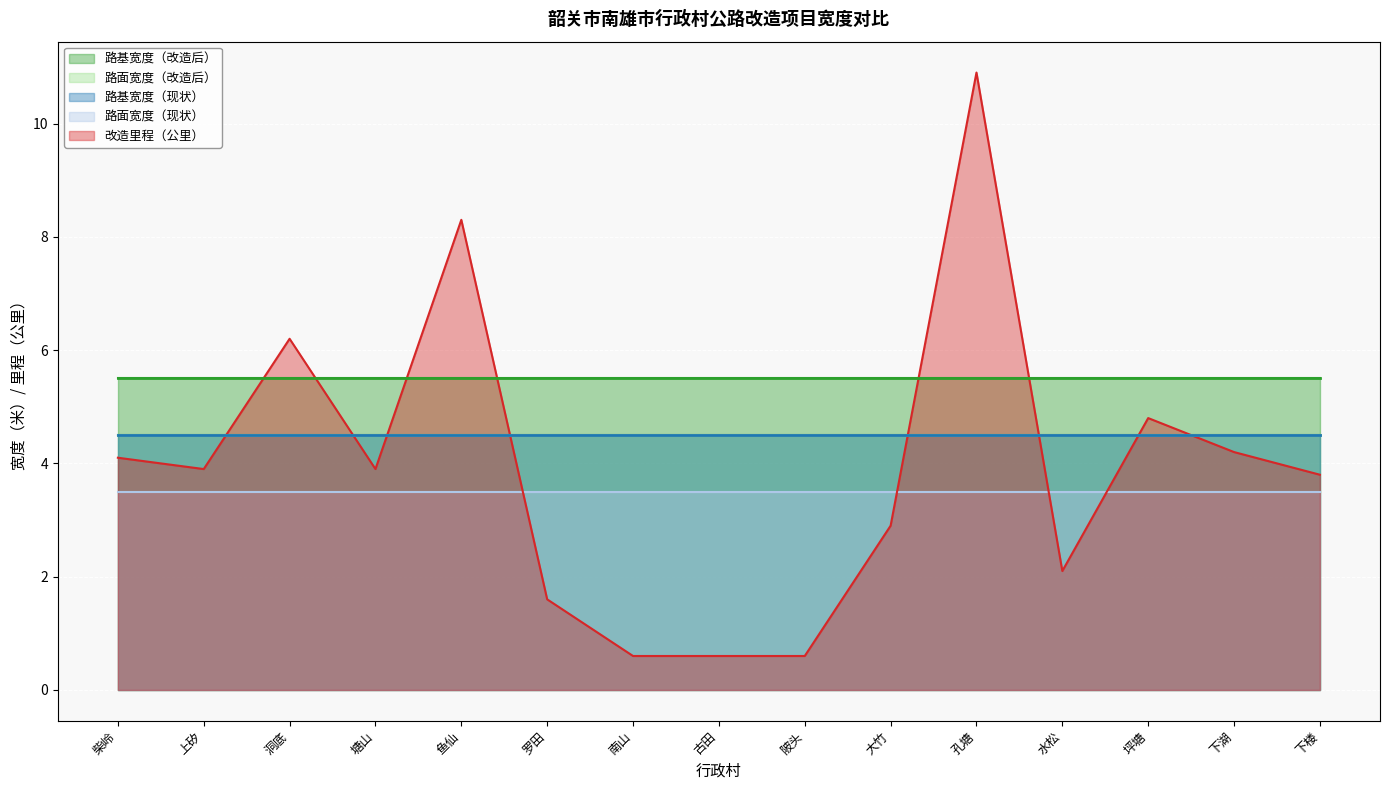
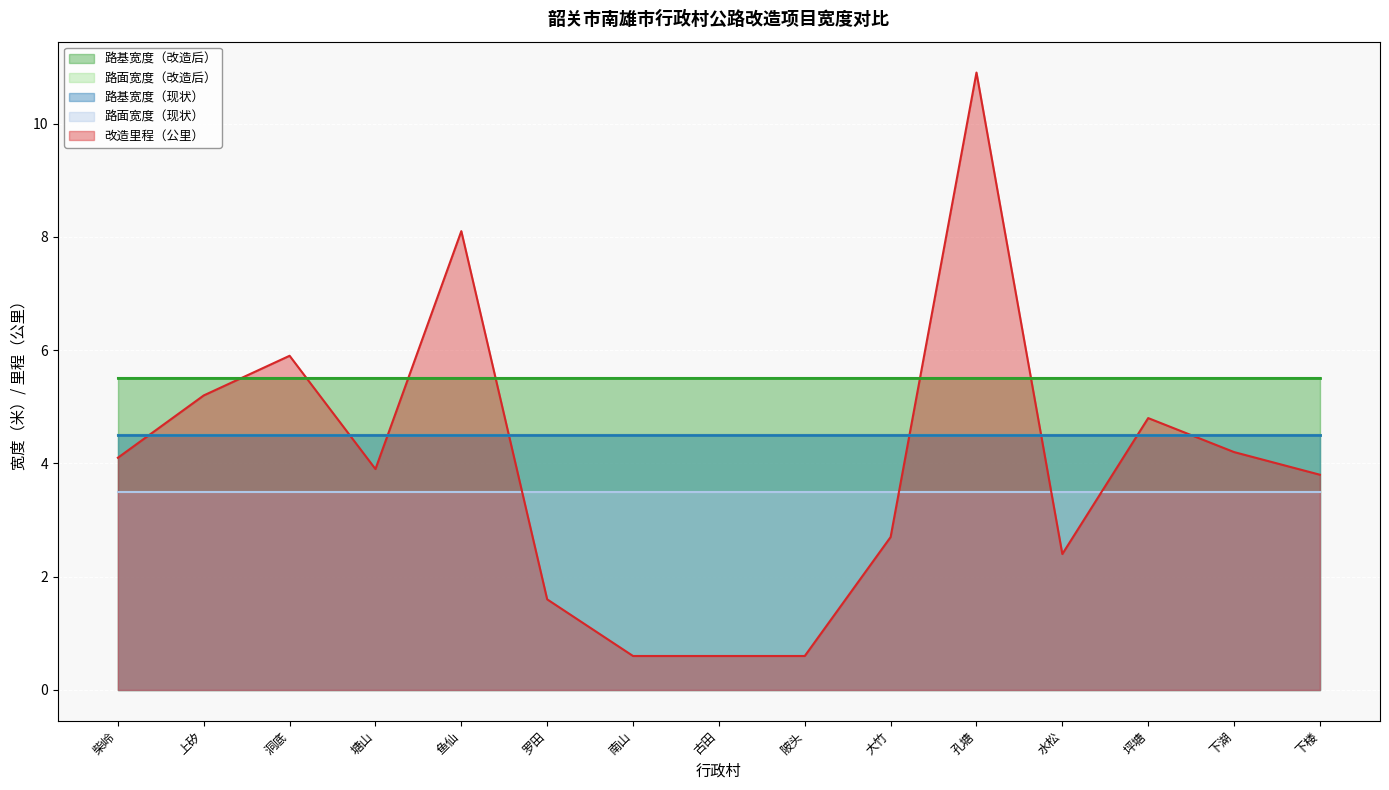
  {
    "路基宽度（改造后）": {
      "柴岭": 5.5,
      "上矽": 5.5,
      "洞底": 5.5,
      "塘山": 5.5,
      "鱼仙": 5.5,
      "罗田": 5.5,
      "南山": 5.5,
      "古田": 5.5,
      "陂头": 5.5,
      "大竹": 5.5,
      "孔塘": 5.5,
      "水松": 5.5,
      "坪塘": 5.5,
      "下湖": 5.5,
      "下楼": 5.5
    },
    "路基宽度（现状）": {
      "柴岭": 4.5,
      "上矽": 4.5,
      "洞底": 4.5,
      "塘山": 4.5,
      "鱼仙": 4.5,
      "罗田": 4.5,
      "南山": 4.5,
      "古田": 4.5,
      "陂头": 4.5,
      "大竹": 4.5,
      "孔塘": 4.5,
      "水松": 4.5,
      "坪塘": 4.5,
      "下湖": 4.5,
      "下楼": 4.5
    },
    "路面宽度（现状）": {
      "柴岭": 3.5,
      "上矽": 3.5,
      "洞底": 3.5,
      "塘山": 3.5,
      "鱼仙": 3.5,
      "罗田": 3.5,
      "南山": 3.5,
      "古田": 3.5,
      "陂头": 3.5,
      "大竹": 3.5,
      "孔塘": 3.5,
      "水松": 3.5,
      "坪塘": 3.5,
      "下湖": 3.5,
      "下楼": 3.5
    },
    "改造里程（公里）": {
      "柴岭": 4.1,
-     "上矽": 3.9,
-     "洞底": 6.2,
+     "上矽": 5.2,
+     "洞底": 5.9,
      "塘山": 3.9,
-     "鱼仙": 8.3,
+     "鱼仙": 8.1,
      "罗田": 1.6,
      "南山": 0.6,
      "古田": 0.6,
      "陂头": 0.6,
-     "大竹": 2.9,
+     "大竹": 2.7,
      "孔塘": 10.9,
-     "水松": 2.1,
+     "水松": 2.4,
      "坪塘": 4.8,
      "下湖": 4.2,
      "下楼": 3.8
    }
  }
